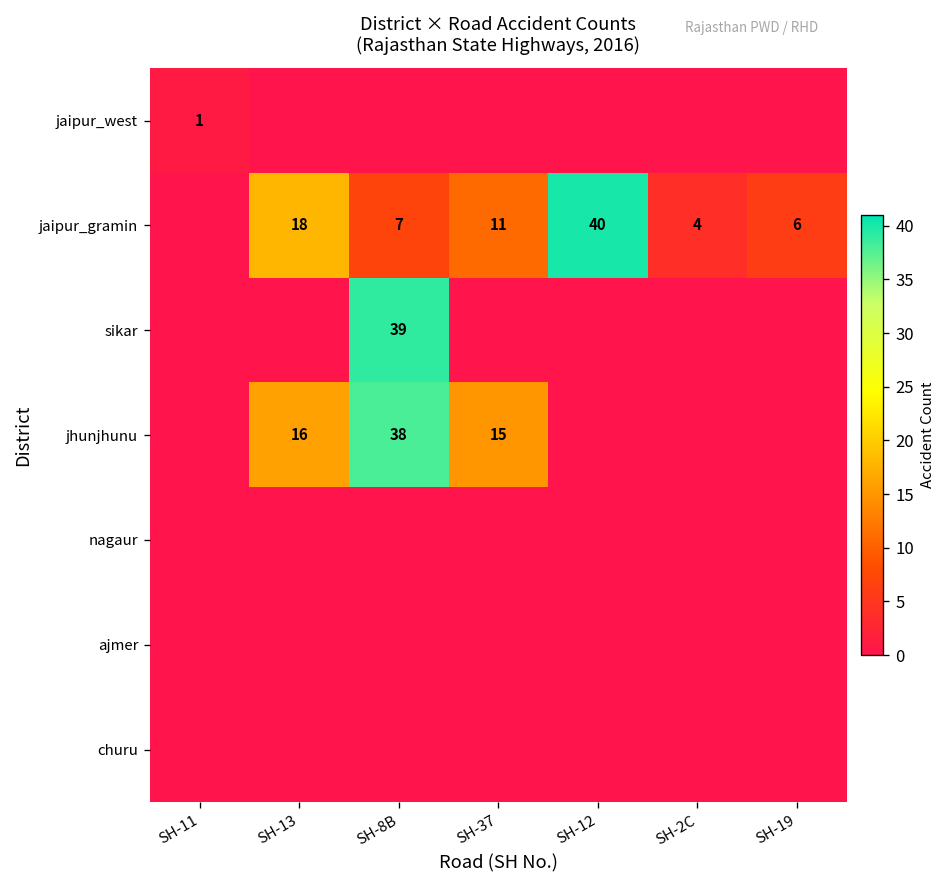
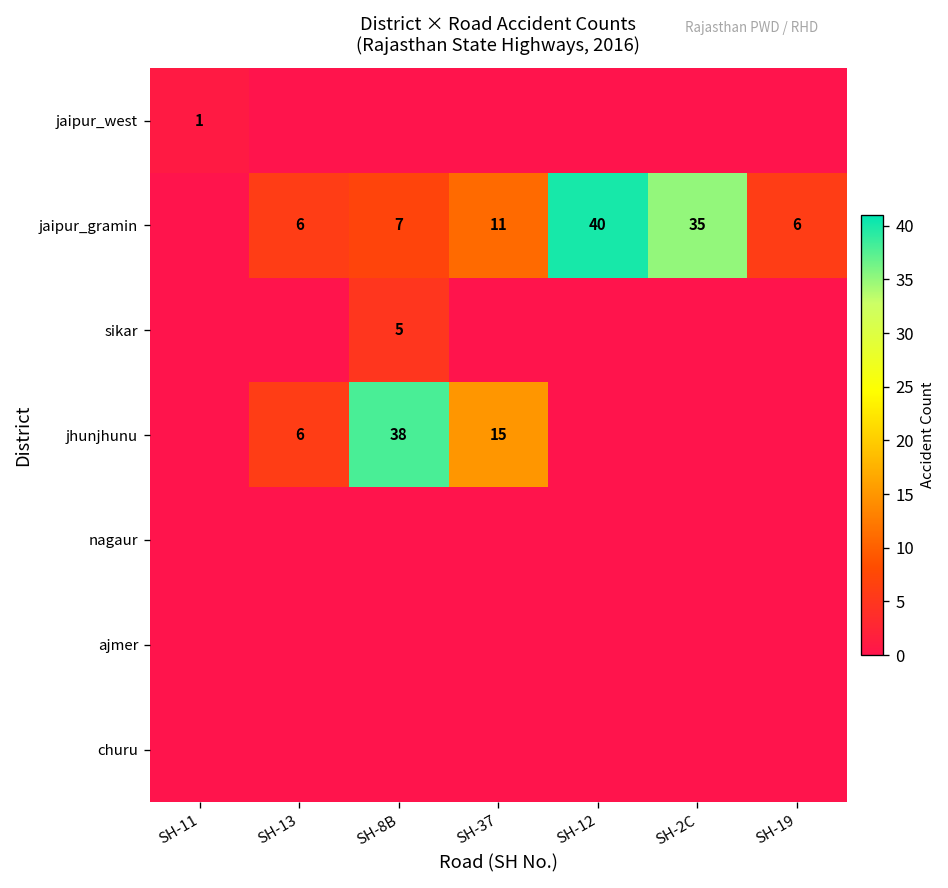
  {
    "jaipur_west": {
      "SH-11": 1
    },
    "jaipur_gramin": {
-     "SH-13": 18,
+     "SH-13": 6,
      "SH-8B": 7,
      "SH-37": 11,
      "SH-12": 40,
-     "SH-2C": 4,
+     "SH-2C": 35,
      "SH-19": 6
    },
    "sikar": {
-     "SH-8B": 39
+     "SH-8B": 5
    },
    "jhunjhunu": {
-     "SH-13": 16,
+     "SH-13": 6,
      "SH-8B": 38,
      "SH-37": 15
    }
  }
